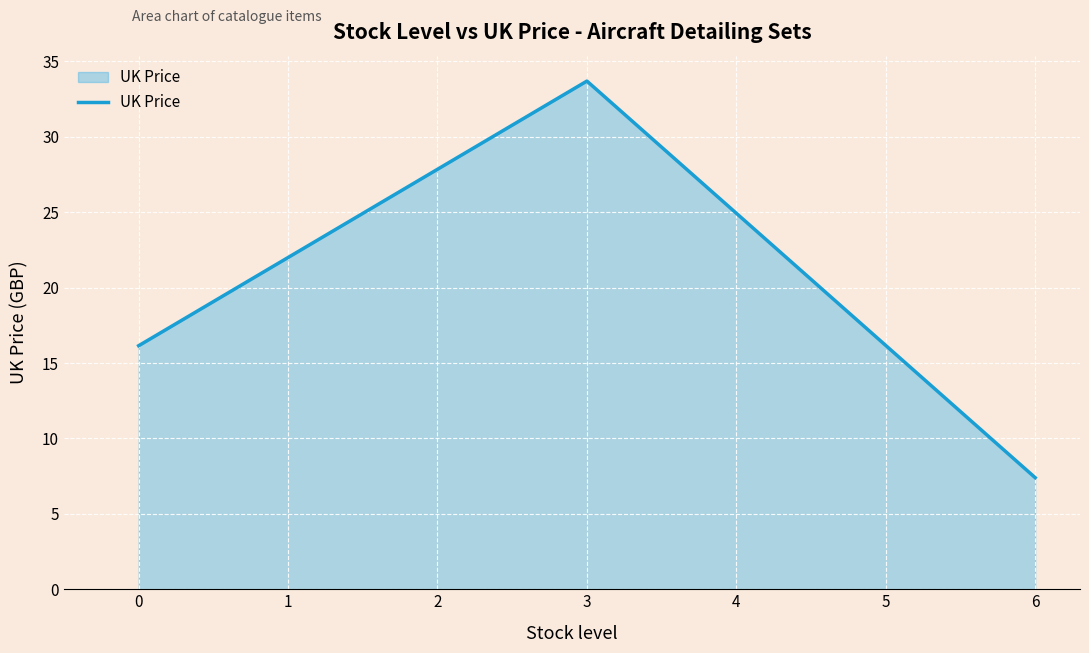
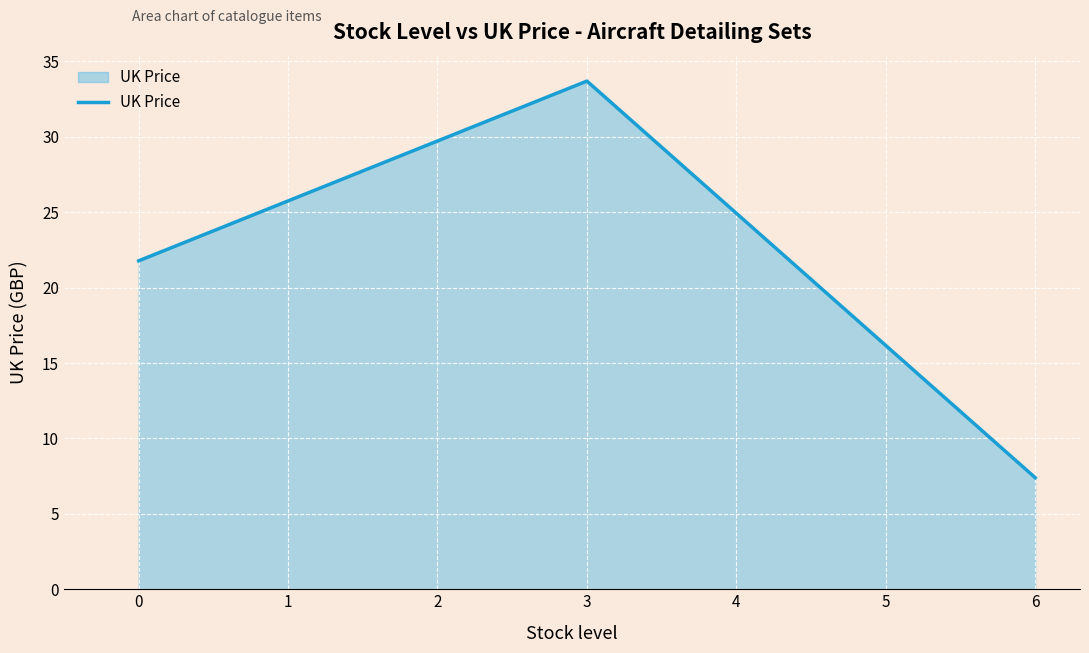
  {
-   "0": 16.2,
+   "0": 21.8,
    "3": 33.7,
    "6": 7.4
  }
